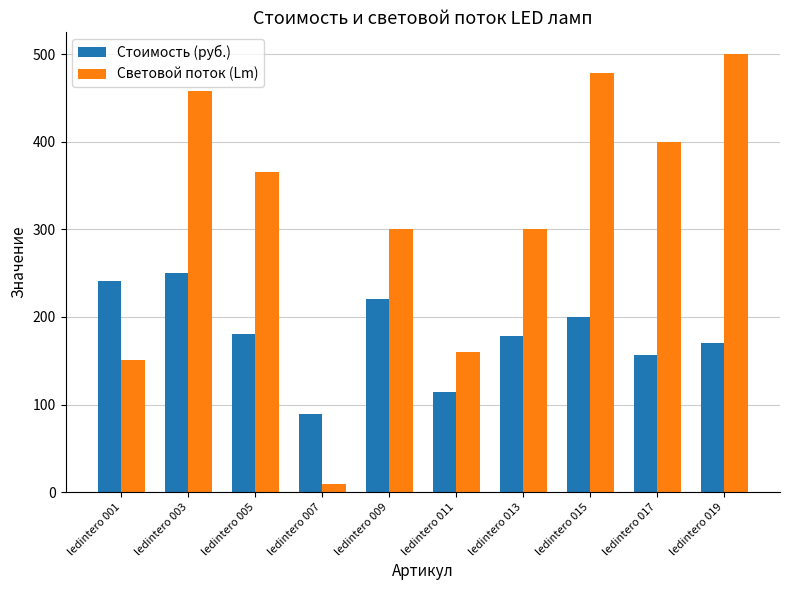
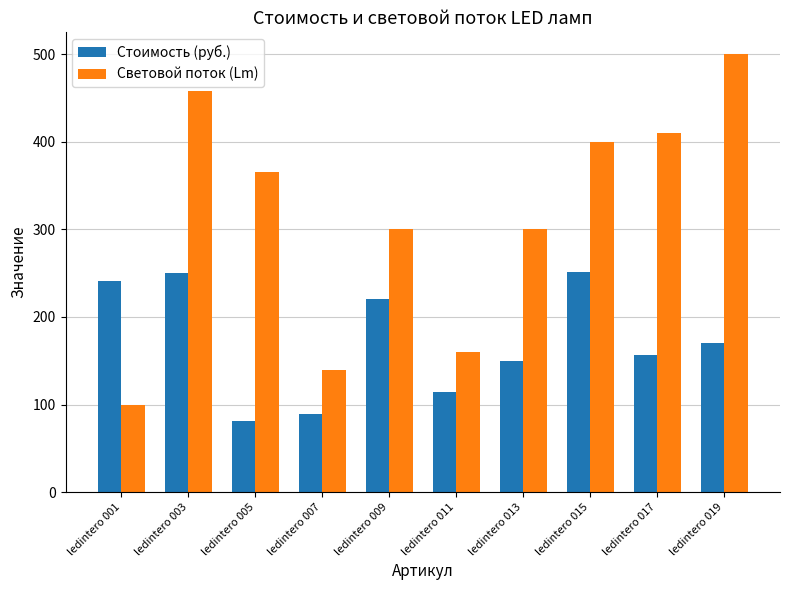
  {
    "Стоимость (руб.)": {
      "ledintero 001": 240,
      "ledintero 003": 250,
-     "ledintero 005": 180,
+     "ledintero 005": 80,
      "ledintero 007": 90,
      "ledintero 009": 220,
      "ledintero 011": 110,
-     "ledintero 013": 180,
-     "ledintero 015": 200,
+     "ledintero 013": 150,
+     "ledintero 015": 250,
      "ledintero 017": 160,
      "ledintero 019": 170
    },
    "Световой поток (Lm)": {
-     "ledintero 001": 150,
+     "ledintero 001": 100,
      "ledintero 003": 460,
      "ledintero 005": 370,
-     "ledintero 007": 10,
+     "ledintero 007": 140,
      "ledintero 009": 300,
      "ledintero 011": 160,
      "ledintero 013": 300,
-     "ledintero 015": 480,
-     "ledintero 017": 400,
+     "ledintero 015": 400,
+     "ledintero 017": 410,
      "ledintero 019": 500
    }
  }
